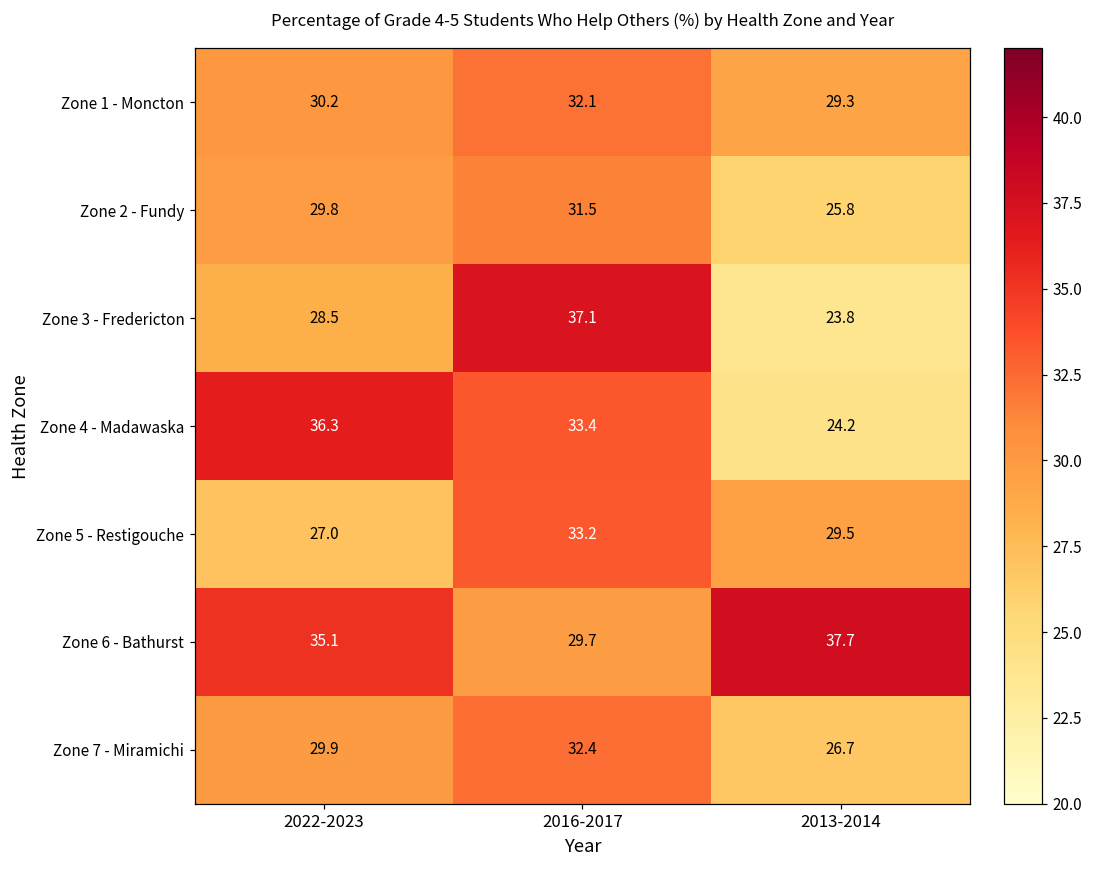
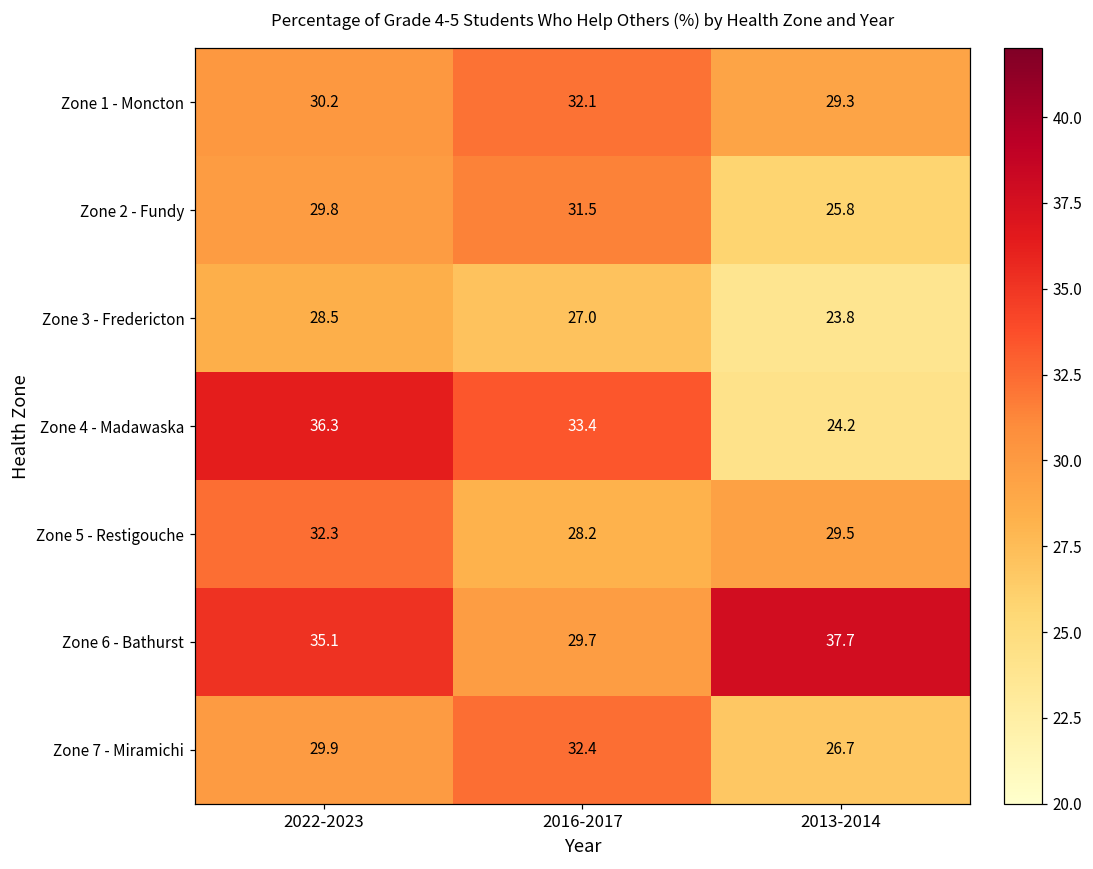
  {
    "Zone 1 - Moncton": {
      "2022-2023": 30.2,
      "2016-2017": 32.1,
      "2013-2014": 29.3
    },
    "Zone 2 - Fundy": {
      "2022-2023": 29.8,
      "2016-2017": 31.5,
      "2013-2014": 25.8
    },
    "Zone 3 - Fredericton": {
      "2022-2023": 28.5,
-     "2016-2017": 37.1,
+     "2016-2017": 27.0,
      "2013-2014": 23.8
    },
    "Zone 4 - Madawaska": {
      "2022-2023": 36.3,
      "2016-2017": 33.4,
      "2013-2014": 24.2
    },
    "Zone 5 - Restigouche": {
-     "2022-2023": 27.0,
-     "2016-2017": 33.2,
+     "2022-2023": 32.3,
+     "2016-2017": 28.2,
      "2013-2014": 29.5
    },
    "Zone 6 - Bathurst": {
      "2022-2023": 35.1,
      "2016-2017": 29.7,
      "2013-2014": 37.7
    },
    "Zone 7 - Miramichi": {
      "2022-2023": 29.9,
      "2016-2017": 32.4,
      "2013-2014": 26.7
    }
  }
